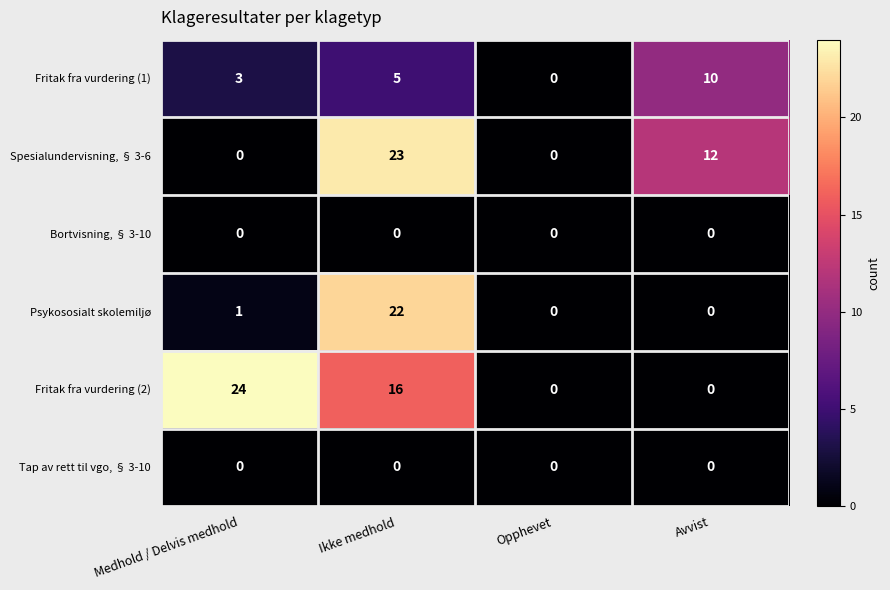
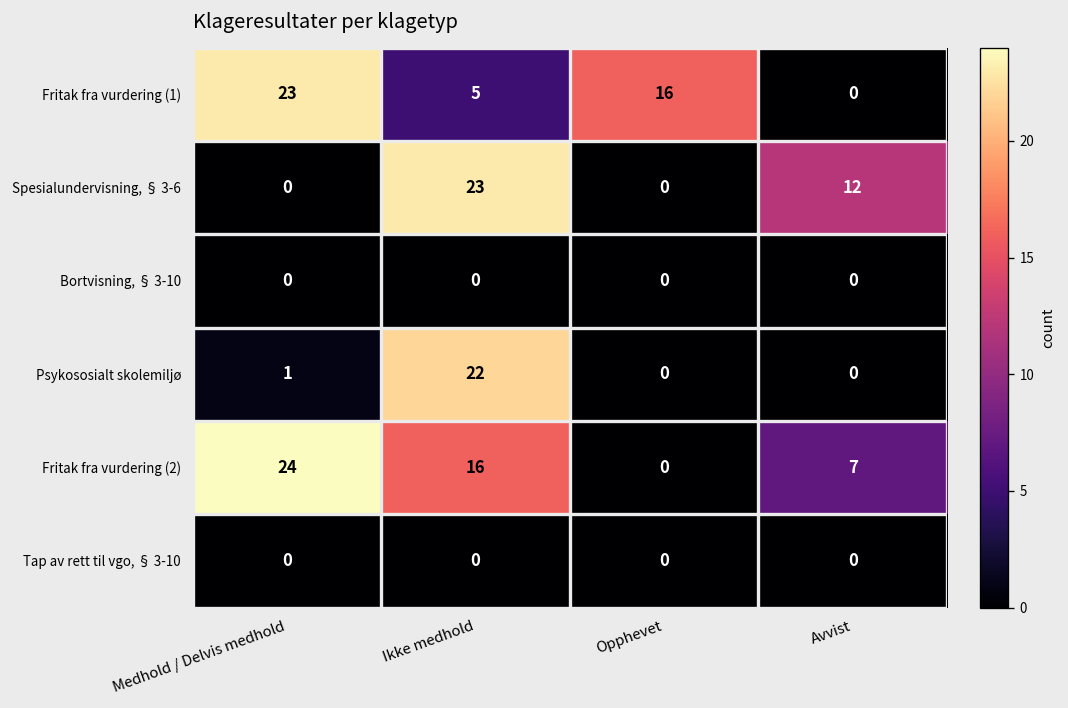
  {
    "Fritak fra vurdering (1)": {
-     "Medhold / Delvis medhold": 3,
+     "Medhold / Delvis medhold": 23,
      "Ikke medhold": 5,
-     "Opphevet": 0,
-     "Avvist": 10
+     "Opphevet": 16,
+     "Avvist": 0
    },
    "Spesialundervisning, § 3-6": {
      "Medhold / Delvis medhold": 0,
      "Ikke medhold": 23,
      "Opphevet": 0,
      "Avvist": 12
    },
    "Bortvisning, § 3-10": {
      "Medhold / Delvis medhold": 0,
      "Ikke medhold": 0,
      "Opphevet": 0,
      "Avvist": 0
    },
    "Psykososialt skolemiljø": {
      "Medhold / Delvis medhold": 1,
      "Ikke medhold": 22,
      "Opphevet": 0,
      "Avvist": 0
    },
    "Fritak fra vurdering (2)": {
      "Medhold / Delvis medhold": 24,
      "Ikke medhold": 16,
      "Opphevet": 0,
-     "Avvist": 0
+     "Avvist": 7
    },
    "Tap av rett til vgo, § 3-10": {
      "Medhold / Delvis medhold": 0,
      "Ikke medhold": 0,
      "Opphevet": 0,
      "Avvist": 0
    }
  }
